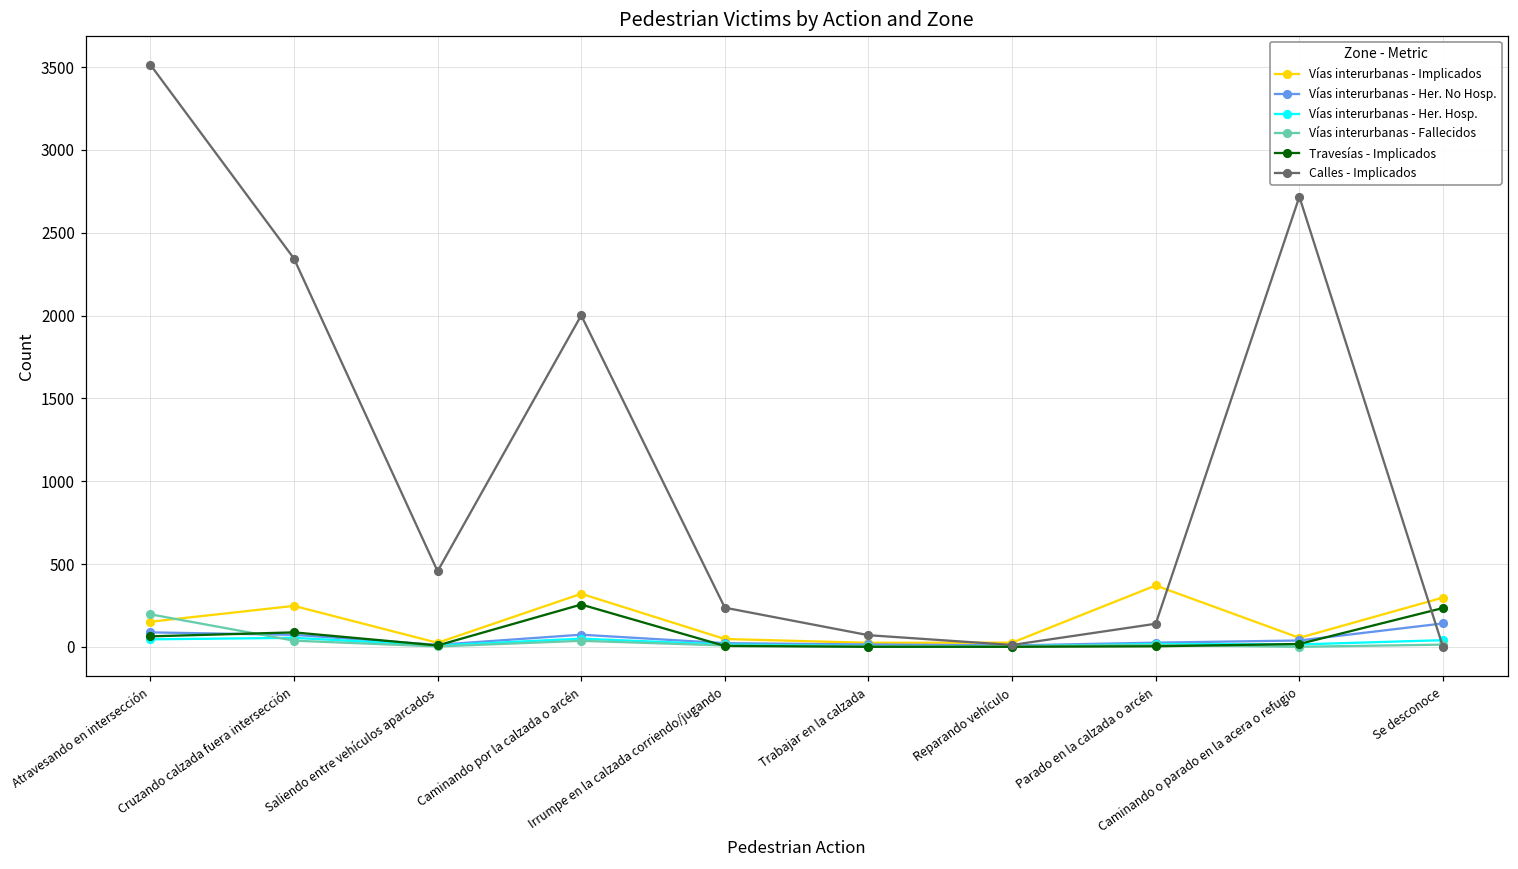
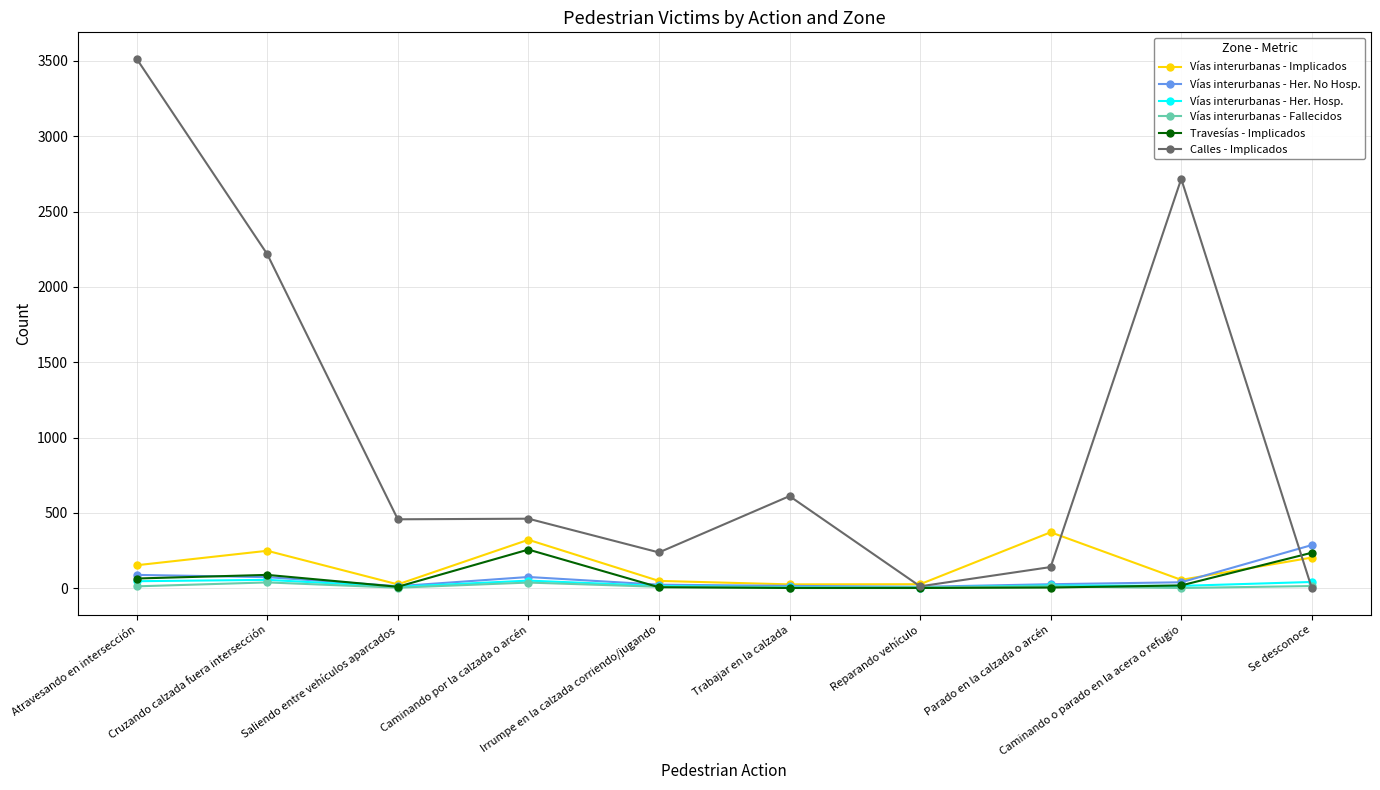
  {
    "Vías interurbanas - Implicados": {
      "Atravesando en intersección": 150,
      "Cruzando calzada fuera intersección": 250,
      "Caminando por la calzada o arcén": 320,
      "Irrumpe en la calzada corriendo/jugando": 50,
      "Parado en la calzada o arcén": 370,
-     "Se desconoce": 300
+     "Se desconoce": 200
    },
    "Vías interurbanas - Her. No Hosp.": {
      "Atravesando en intersección": 90,
      "Caminando por la calzada o arcén": 70,
-     "Se desconoce": 140
+     "Se desconoce": 290
    },
    "Vías interurbanas - Her. Hosp.": {
      "Atravesando en intersección": 50,
      "Se desconoce": 40
    },
    "Vías interurbanas - Fallecidos": {
-     "Atravesando en intersección": 200
+     "Atravesando en intersección": 10
    },
    "Travesías - Implicados": {
      "Atravesando en intersección": 60,
      "Caminando por la calzada o arcén": 260,
      "Se desconoce": 240
    },
    "Calles - Implicados": {
      "Atravesando en intersección": 3510,
-     "Cruzando calzada fuera intersección": 2340,
+     "Cruzando calzada fuera intersección": 2220,
      "Saliendo entre vehículos aparcados": 460,
-     "Caminando por la calzada o arcén": 2000,
+     "Caminando por la calzada o arcén": 460,
      "Irrumpe en la calzada corriendo/jugando": 240,
-     "Trabajar en la calzada": 70,
+     "Trabajar en la calzada": 610,
      "Parado en la calzada o arcén": 140,
      "Caminando o parado en la acera o refugio": 2720
    }
  }
